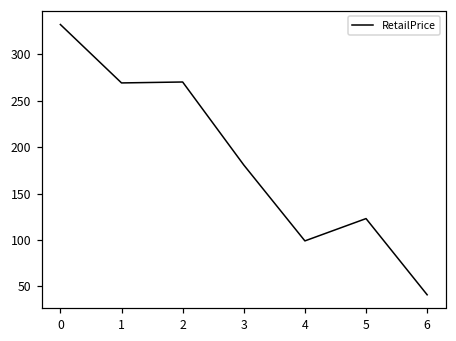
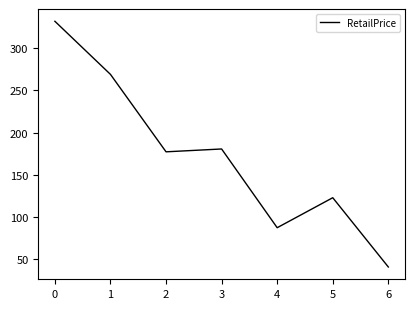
  {
    "0": 330,
    "1": 270,
-   "2": 270,
+   "2": 180,
    "3": 180,
-   "4": 100,
+   "4": 90,
    "5": 120,
    "6": 40
  }
